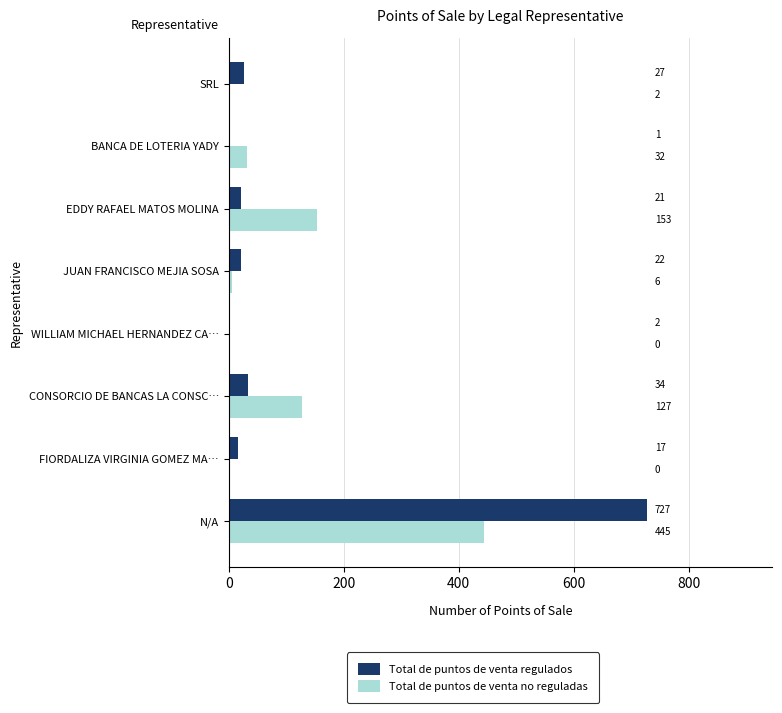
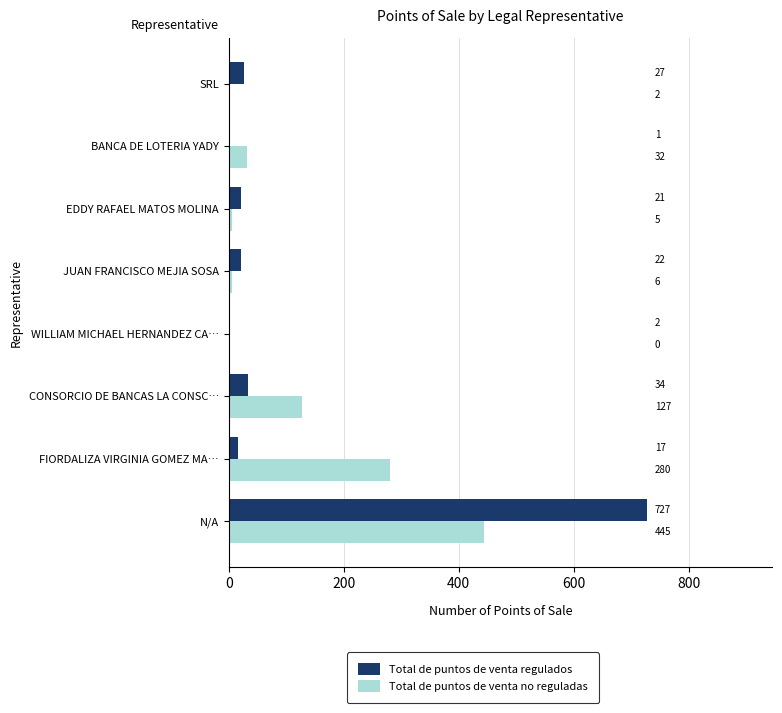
  {
    "Total de puntos de venta regulados": {
      "N/A": 727
    },
    "Total de puntos de venta no reguladas": {
-     "EDDY RAFAEL MATOS MOLINA": 153,
-     "FIORDALIZA VIRGINIA GOMEZ MA…": 0
+     "EDDY RAFAEL MATOS MOLINA": 5,
+     "FIORDALIZA VIRGINIA GOMEZ MA…": 280
    }
  }
